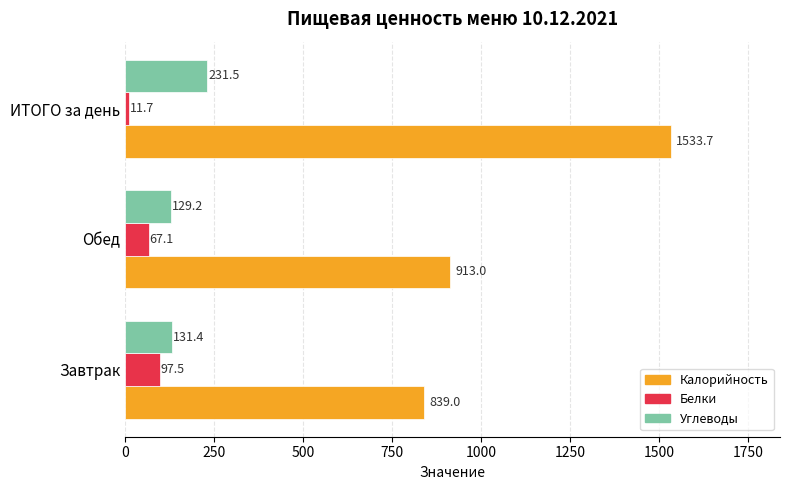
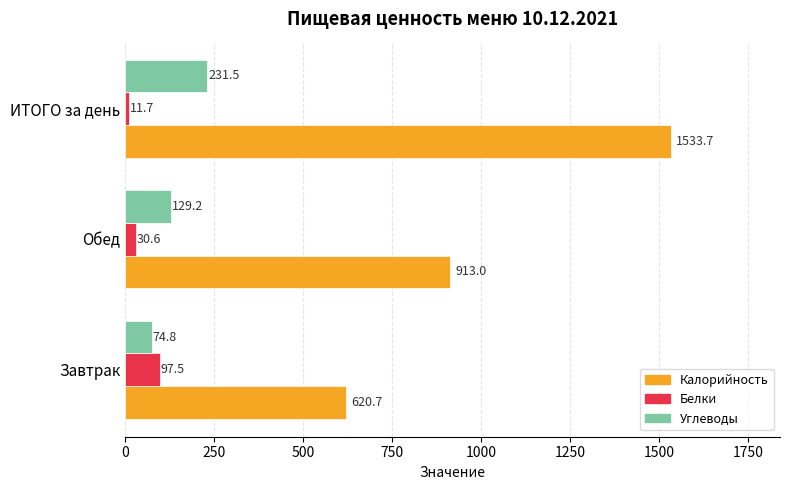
  {
    "Калорийность": {
      "ИТОГО за день": 1533.7,
      "Обед": 913.0,
-     "Завтрак": 839.0
+     "Завтрак": 620.7
    },
    "Белки": {
      "ИТОГО за день": 11.7,
-     "Обед": 67.1,
+     "Обед": 30.6,
      "Завтрак": 97.5
    },
    "Углеводы": {
      "ИТОГО за день": 231.5,
      "Обед": 129.2,
-     "Завтрак": 131.4
+     "Завтрак": 74.8
    }
  }
